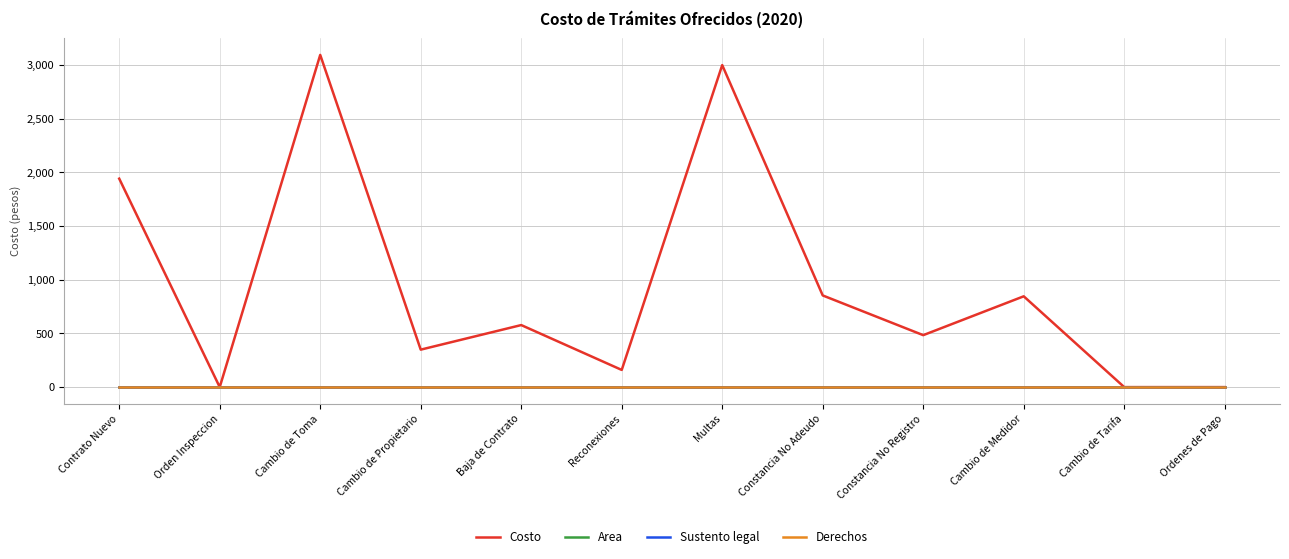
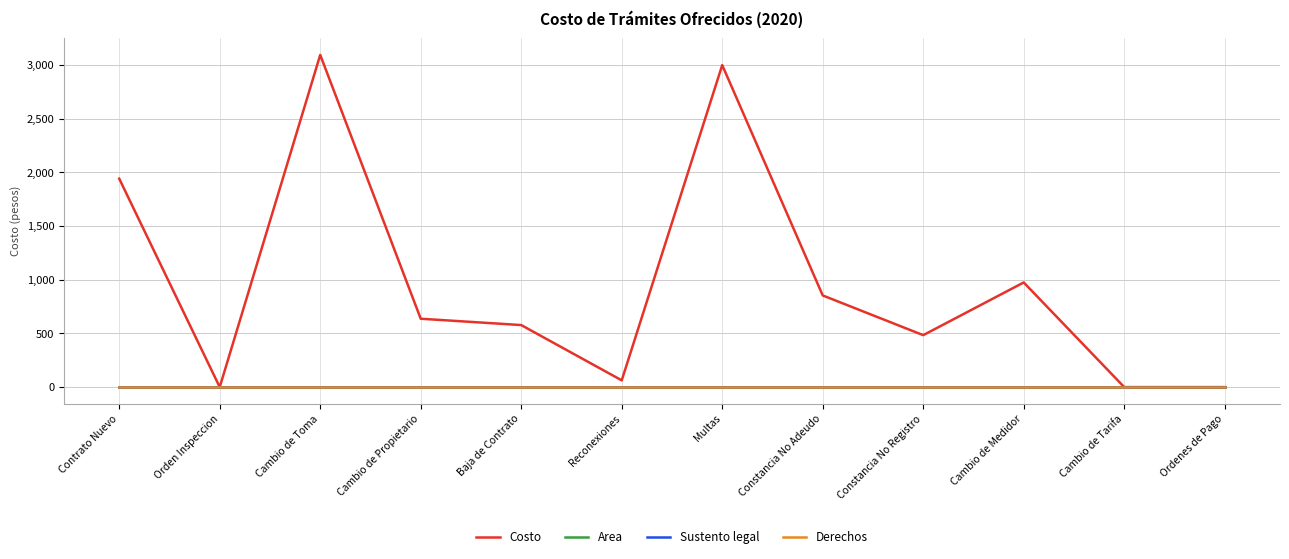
  {
    "Costo": {
      "Contrato Nuevo": "1,940",
      "Cambio de Toma": "3,100",
-     "Cambio de Propietario": "350",
+     "Cambio de Propietario": "640",
      "Baja de Contrato": "580",
-     "Reconexiones": "160",
+     "Reconexiones": "60",
      "Multas": "3,000",
      "Constancia No Adeudo": "850",
      "Constancia No Registro": "480",
-     "Cambio de Medidor": "850"
+     "Cambio de Medidor": "980"
    },
    "Derechos": {
      "Contrato Nuevo": "0",
      "Cambio de Toma": "0",
      "Cambio de Propietario": "0",
      "Baja de Contrato": "0",
      "Reconexiones": "0",
      "Multas": "0",
      "Constancia No Adeudo": "0",
      "Constancia No Registro": "0",
      "Cambio de Medidor": "0"
    }
  }
